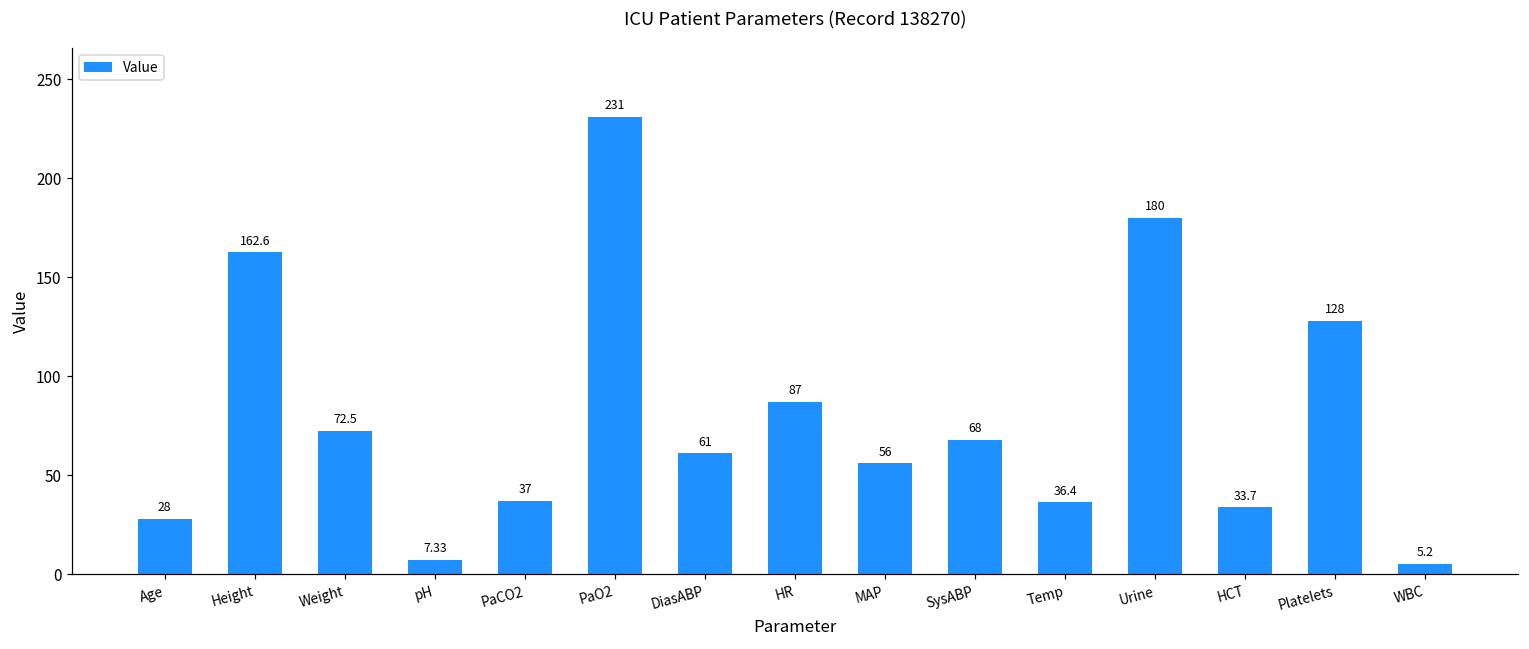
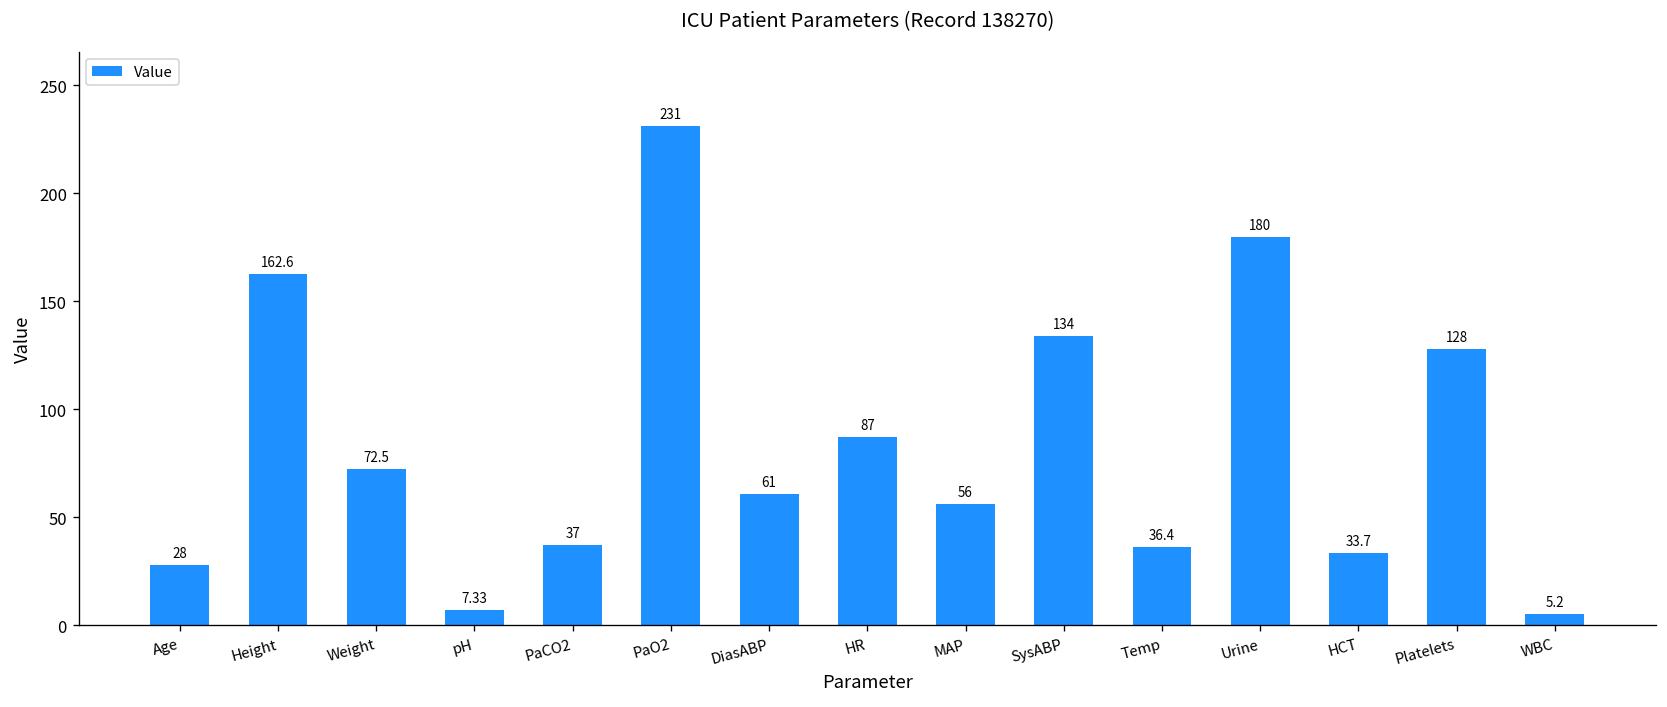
  {
    "Age": 28,
    "Height": 162.6,
    "Weight": 72.5,
    "pH": 7.33,
    "PaCO2": 37,
    "PaO2": 231,
    "DiasABP": 61,
    "HR": 87,
    "MAP": 56,
-   "SysABP": 68,
+   "SysABP": 134,
    "Temp": 36.4,
    "Urine": 180,
    "HCT": 33.7,
    "Platelets": 128,
    "WBC": 5.2
  }
